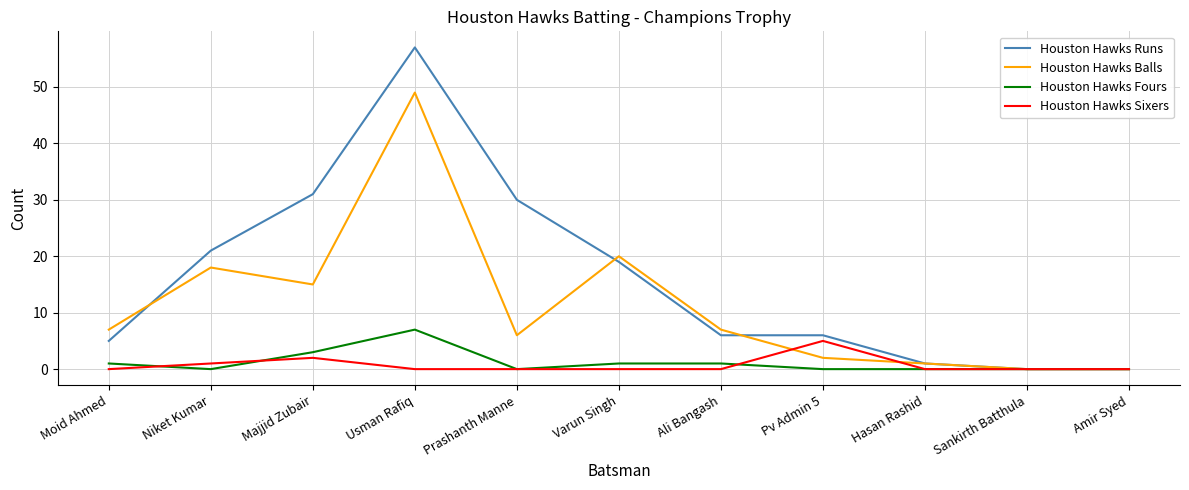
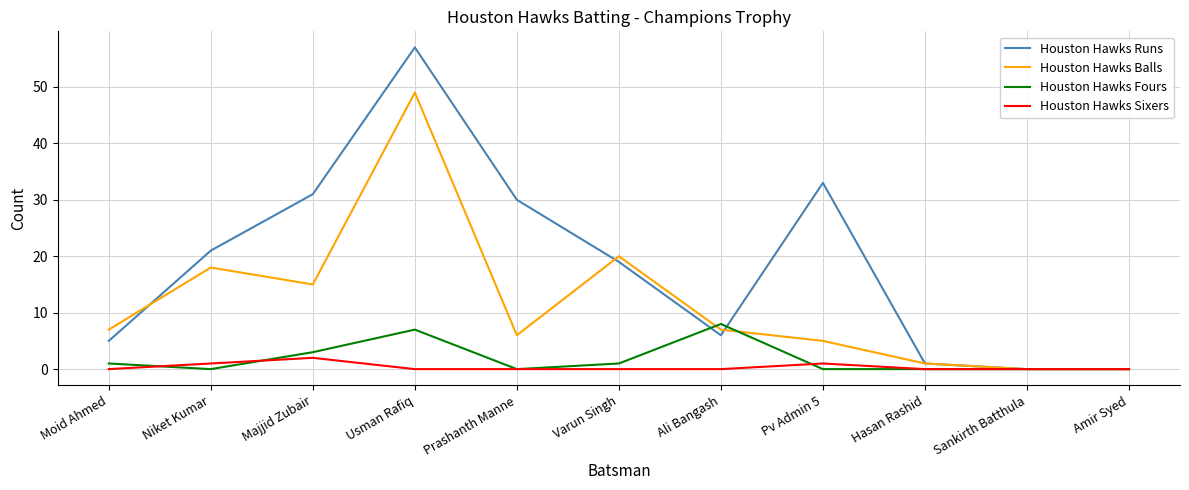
  {
    "Houston Hawks Runs": {
      "Moid Ahmed": 5,
      "Niket Kumar": 21,
      "Majjid Zubair": 31,
      "Usman Rafiq": 57,
      "Prashanth Manne": 30,
      "Varun Singh": 19,
      "Ali Bangash": 6,
-     "Pv Admin 5": 6
+     "Pv Admin 5": 33
    },
    "Houston Hawks Balls": {
      "Moid Ahmed": 7,
      "Niket Kumar": 18,
      "Majjid Zubair": 15,
      "Usman Rafiq": 49,
      "Prashanth Manne": 6,
      "Varun Singh": 20,
      "Ali Bangash": 7,
-     "Pv Admin 5": 2
+     "Pv Admin 5": 5
    },
    "Houston Hawks Fours": {
      "Moid Ahmed": 1,
      "Niket Kumar": 0,
      "Majjid Zubair": 3,
      "Usman Rafiq": 7,
      "Varun Singh": 1,
-     "Ali Bangash": 1,
+     "Ali Bangash": 8,
      "Pv Admin 5": 0
    },
    "Houston Hawks Sixers": {
      "Moid Ahmed": 0,
      "Niket Kumar": 1,
      "Majjid Zubair": 2,
      "Usman Rafiq": 0,
      "Varun Singh": 0,
      "Ali Bangash": 0,
-     "Pv Admin 5": 5
+     "Pv Admin 5": 1
    }
  }
